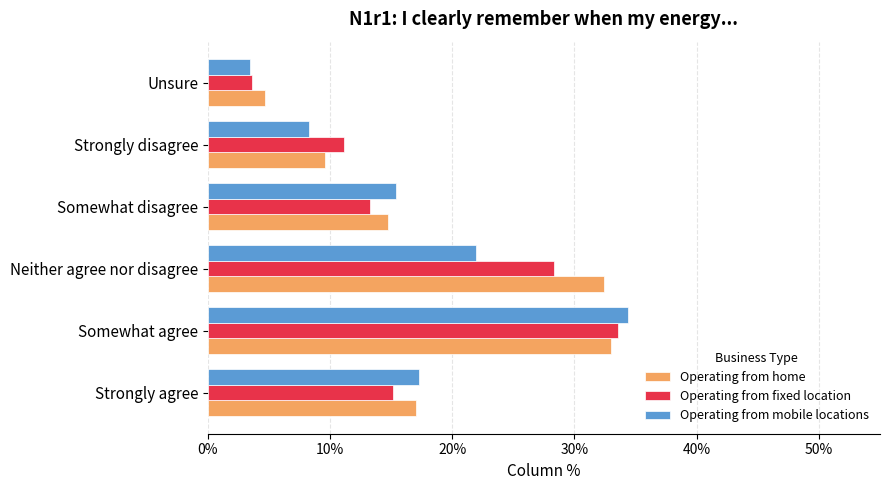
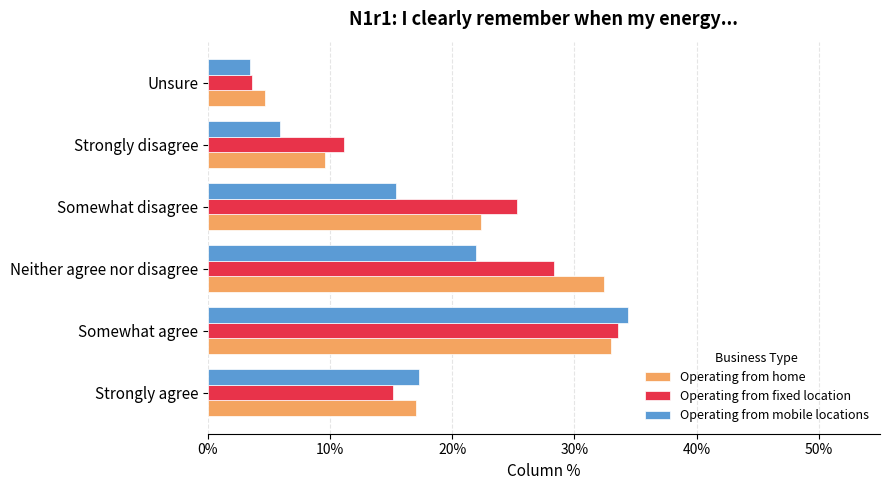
  {
    "Operating from home": {
      "Unsure": "4.7%",
      "Strongly disagree": "9.6%",
-     "Somewhat disagree": "14.7%",
+     "Somewhat disagree": "22.3%",
      "Neither agree nor disagree": "32.4%",
      "Somewhat agree": "33.0%",
      "Strongly agree": "17.0%"
    },
    "Operating from fixed location": {
      "Unsure": "3.6%",
      "Strongly disagree": "11.1%",
-     "Somewhat disagree": "13.3%",
+     "Somewhat disagree": "25.3%",
      "Neither agree nor disagree": "28.4%",
      "Somewhat agree": "33.6%",
      "Strongly agree": "15.2%"
    },
    "Operating from mobile locations": {
      "Unsure": "3.4%",
-     "Strongly disagree": "8.3%",
+     "Strongly disagree": "5.9%",
      "Somewhat disagree": "15.4%",
      "Neither agree nor disagree": "21.9%",
      "Somewhat agree": "34.3%",
      "Strongly agree": "17.3%"
    }
  }
